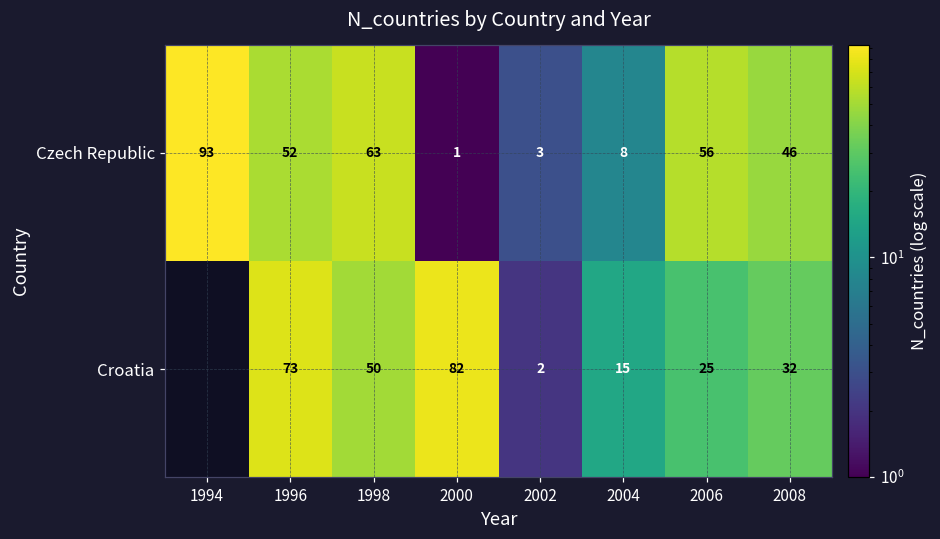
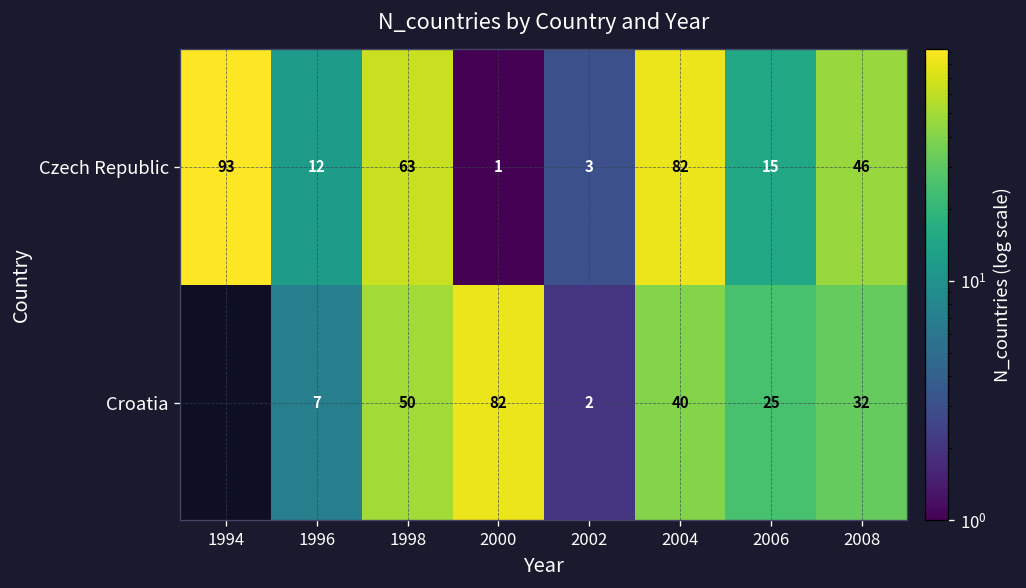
  {
    "Czech Republic": {
      "1994": 93,
-     "1996": 52,
+     "1996": 12,
      "1998": 63,
      "2000": 1,
      "2002": 3,
-     "2004": 8,
-     "2006": 56,
+     "2004": 82,
+     "2006": 15,
      "2008": 46
    },
    "Croatia": {
-     "1996": 73,
+     "1996": 7,
      "1998": 50,
      "2000": 82,
      "2002": 2,
-     "2004": 15,
+     "2004": 40,
      "2006": 25,
      "2008": 32
    }
  }
